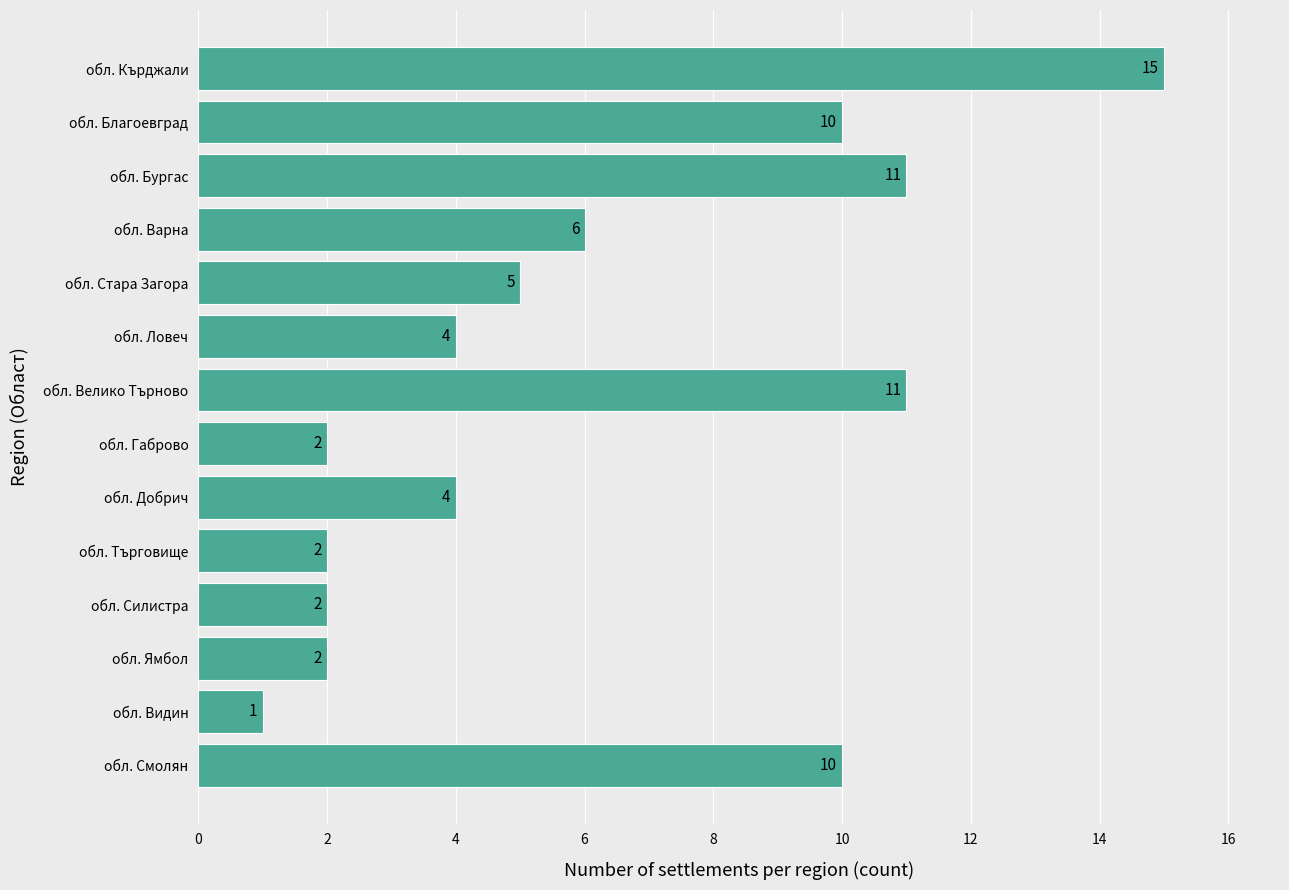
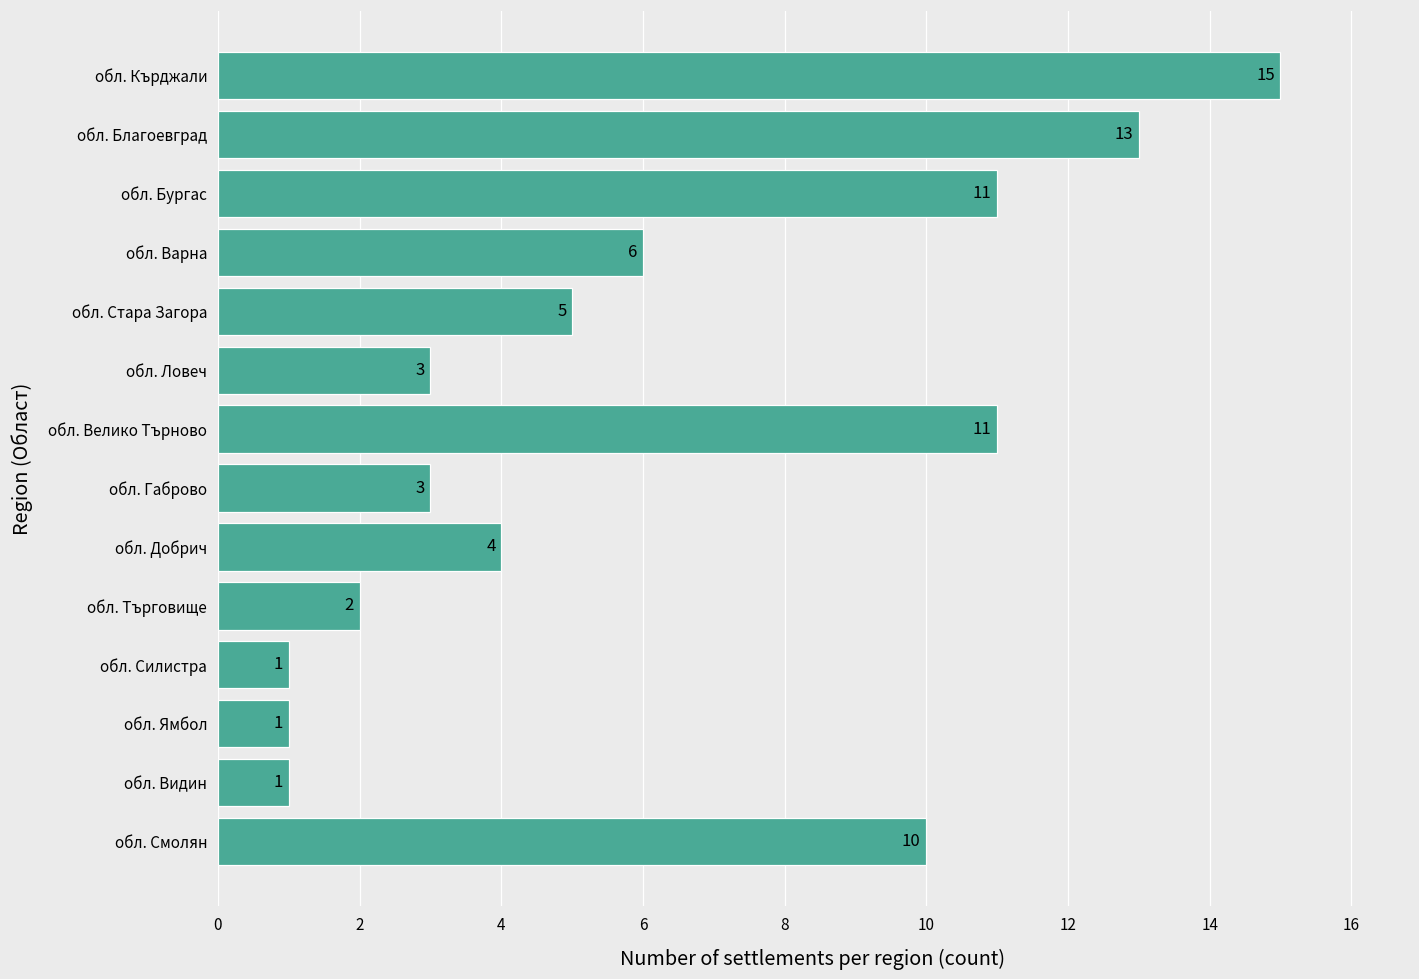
  {
    "обл. Кърджали": 15,
-   "обл. Благоевград": 10,
+   "обл. Благоевград": 13,
    "обл. Бургас": 11,
    "обл. Варна": 6,
    "обл. Стара Загора": 5,
-   "обл. Ловеч": 4,
+   "обл. Ловеч": 3,
    "обл. Велико Търново": 11,
-   "обл. Габрово": 2,
+   "обл. Габрово": 3,
    "обл. Добрич": 4,
    "обл. Търговище": 2,
-   "обл. Силистра": 2,
-   "обл. Ямбол": 2,
+   "обл. Силистра": 1,
+   "обл. Ямбол": 1,
    "обл. Видин": 1,
    "обл. Смолян": 10
  }
